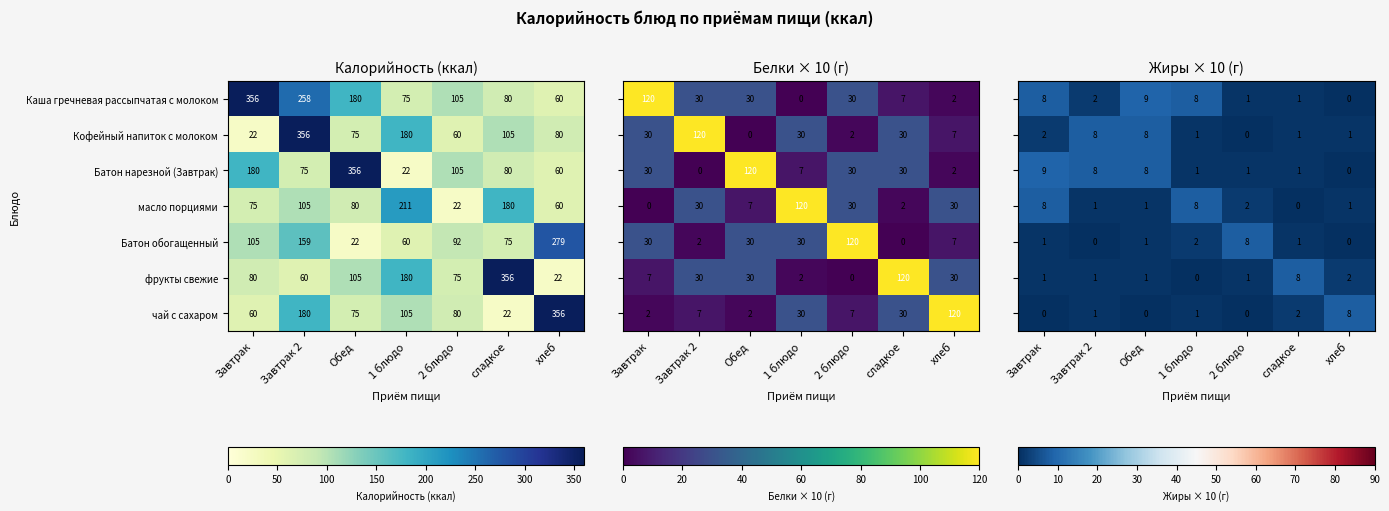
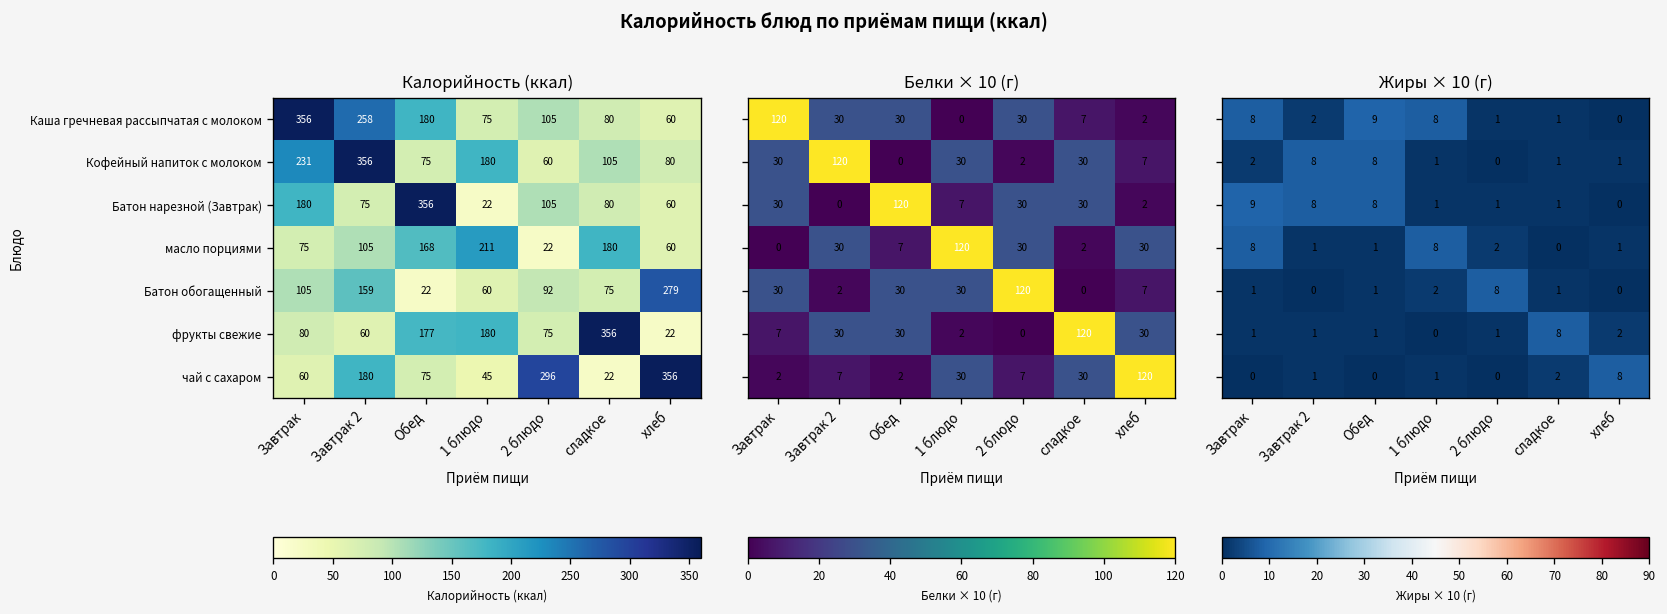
  {
    "Калорийность (ккал)": {
      "Каша гречневая рассыпчатая с молоком": {
        "Завтрак": 356,
        "Завтрак 2": 258,
        "Обед": 180,
        "1 блюдо": 75,
        "2 блюдо": 105,
        "сладкое": 80,
        "хлеб": 60
      },
      "Кофейный напиток с молоком": {
-       "Завтрак": 22,
+       "Завтрак": 231,
        "Завтрак 2": 356,
        "Обед": 75,
        "1 блюдо": 180,
        "2 блюдо": 60,
        "сладкое": 105,
        "хлеб": 80
      },
      "Батон нарезной (Завтрак)": {
        "Завтрак": 180,
        "Завтрак 2": 75,
        "Обед": 356,
        "1 блюдо": 22,
        "2 блюдо": 105,
        "сладкое": 80,
        "хлеб": 60
      },
      "масло порциями": {
        "Завтрак": 75,
        "Завтрак 2": 105,
-       "Обед": 80,
+       "Обед": 168,
        "1 блюдо": 211,
        "2 блюдо": 22,
        "сладкое": 180,
        "хлеб": 60
      },
      "Батон обогащенный": {
        "Завтрак": 105,
        "Завтрак 2": 159,
        "Обед": 22,
        "1 блюдо": 60,
        "2 блюдо": 92,
        "сладкое": 75,
        "хлеб": 279
      },
      "фрукты свежие": {
        "Завтрак": 80,
        "Завтрак 2": 60,
-       "Обед": 105,
+       "Обед": 177,
        "1 блюдо": 180,
        "2 блюдо": 75,
        "сладкое": 356,
        "хлеб": 22
      },
      "чай с сахаром": {
        "Завтрак": 60,
        "Завтрак 2": 180,
        "Обед": 75,
-       "1 блюдо": 105,
-       "2 блюдо": 80,
+       "1 блюдо": 45,
+       "2 блюдо": 296,
        "сладкое": 22,
        "хлеб": 356
      }
    }
  }
